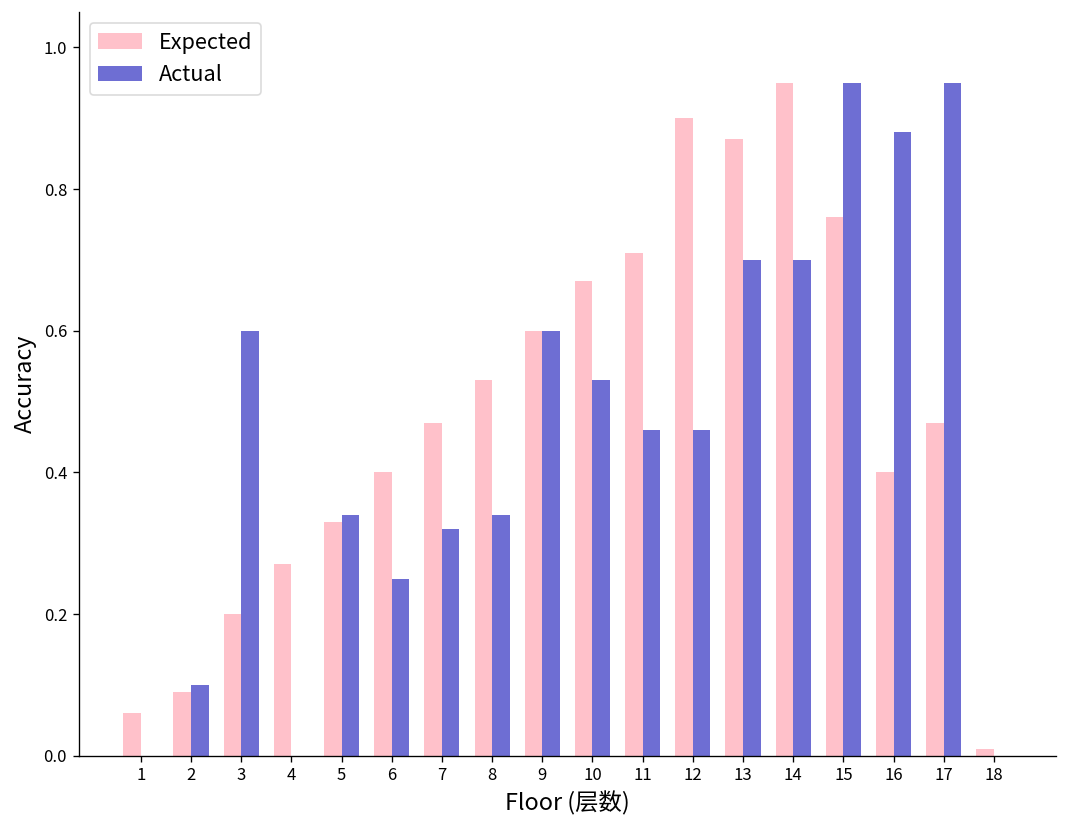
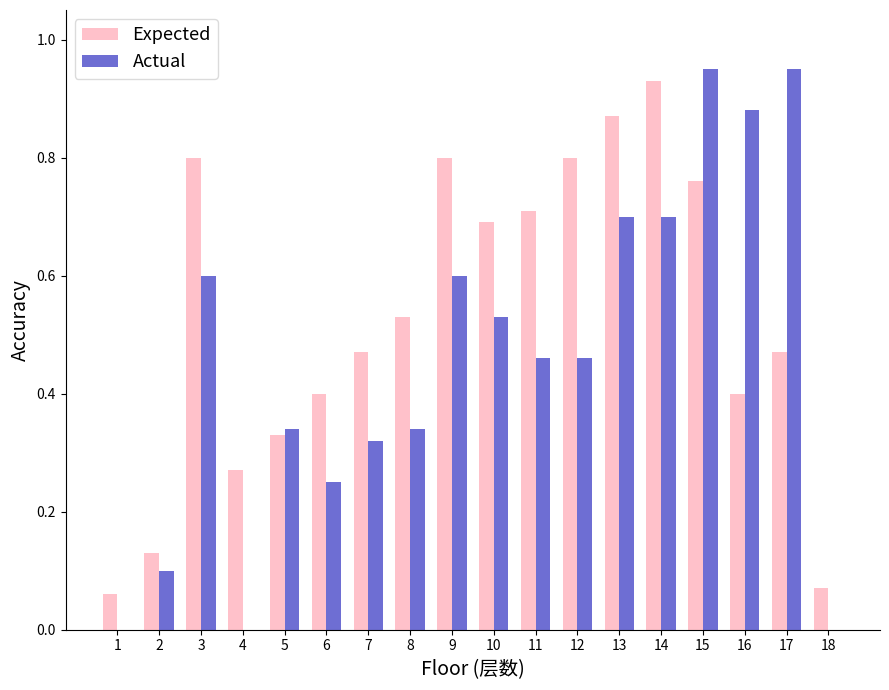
  {
    "Expected": {
      "1": 0.06,
-     "2": 0.09,
-     "3": 0.2,
+     "2": 0.13,
+     "3": 0.8,
      "4": 0.27,
      "5": 0.33,
      "6": 0.40,
      "7": 0.47,
      "8": 0.53,
-     "9": 0.6,
-     "10": 0.67,
+     "9": 0.8,
+     "10": 0.69,
      "11": 0.71,
-     "12": 0.9,
+     "12": 0.8,
      "13": 0.87,
-     "14": 0.95,
+     "14": 0.93,
      "15": 0.76,
      "16": 0.40,
      "17": 0.47,
-     "18": 0.01
+     "18": 0.07
    },
    "Actual": {
      "1": 0.00,
      "2": 0.10,
      "3": 0.60,
      "4": 0.00,
      "5": 0.34,
      "6": 0.25,
      "7": 0.32,
      "8": 0.34,
      "9": 0.60,
      "10": 0.53,
      "11": 0.46,
      "12": 0.46,
      "13": 0.70,
      "14": 0.70,
      "15": 0.95,
      "16": 0.88,
      "17": 0.95,
      "18": 0.00
    }
  }
